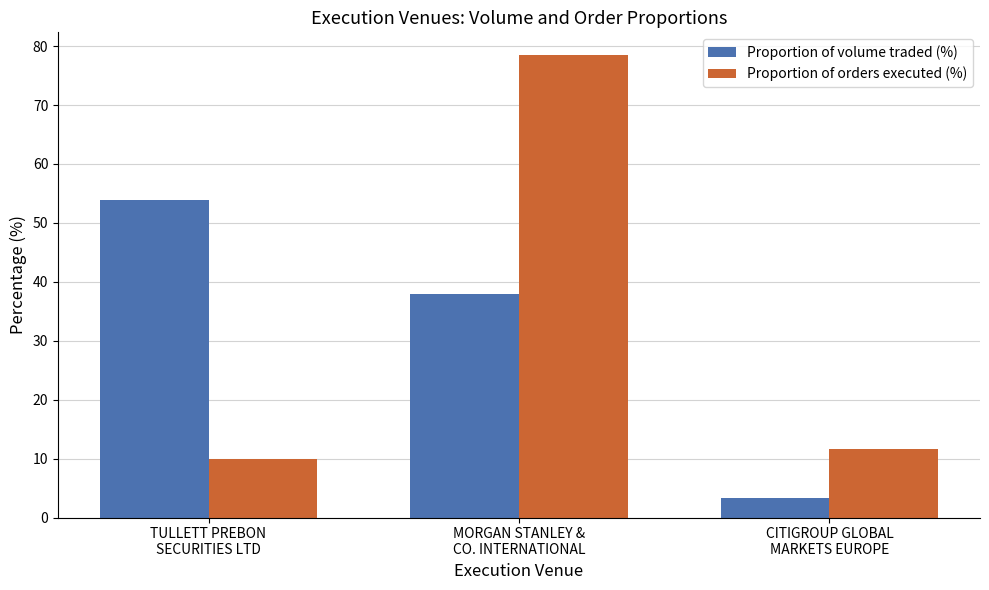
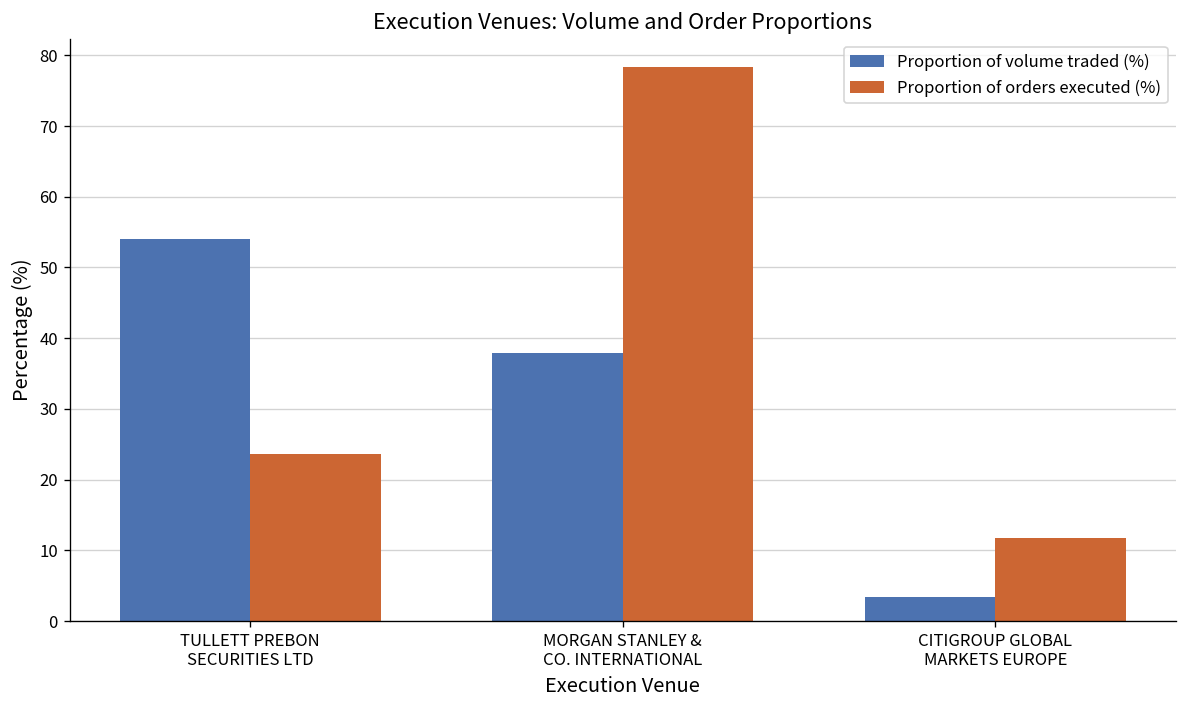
  {
    "Proportion of volume traded (%)": {
      "TULLETT PREBON SECURITIES LTD": 54,
      "MORGAN STANLEY & CO. INTERNATIONAL": 38,
      "CITIGROUP GLOBAL MARKETS EUROPE": 3
    },
    "Proportion of orders executed (%)": {
-     "TULLETT PREBON SECURITIES LTD": 10,
+     "TULLETT PREBON SECURITIES LTD": 24,
      "MORGAN STANLEY & CO. INTERNATIONAL": 78,
      "CITIGROUP GLOBAL MARKETS EUROPE": 12
    }
  }
